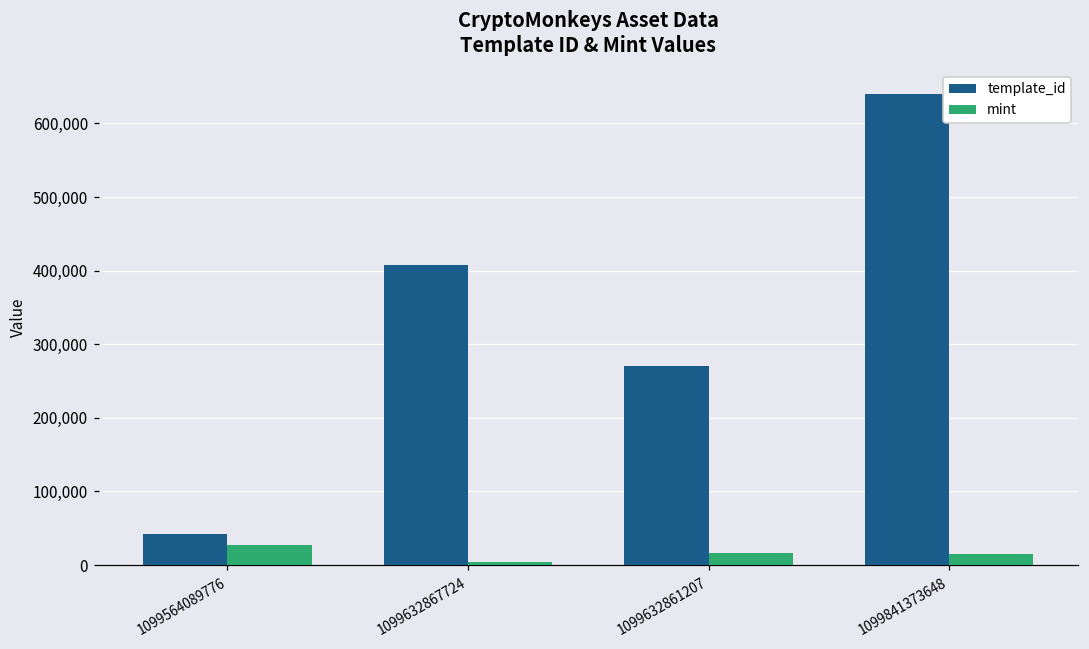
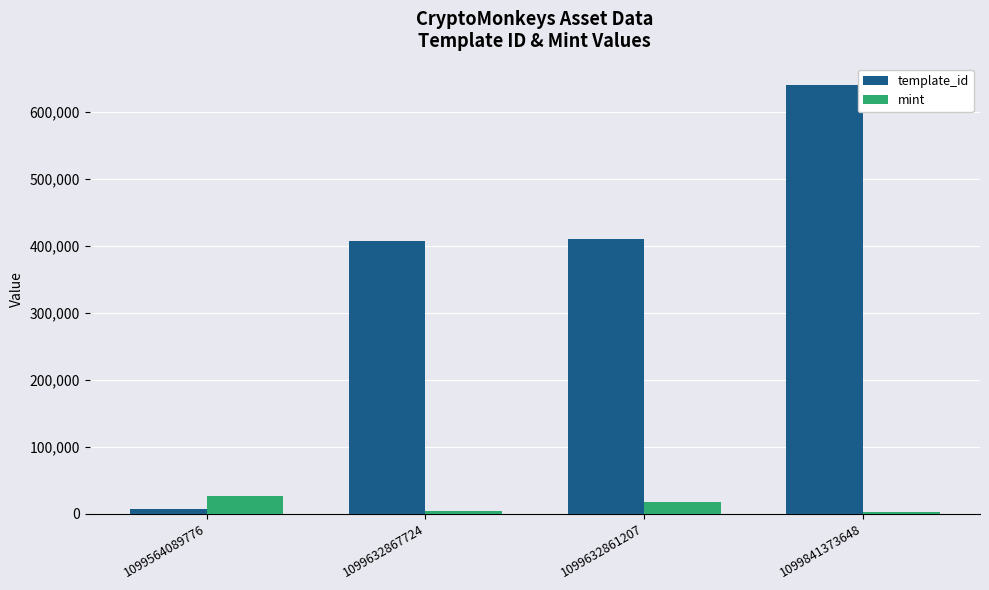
  {
    "template_id": {
-     "1099564089776": "40,000",
+     "1099564089776": "10,000",
      "1099632867724": "410,000",
-     "1099632861207": "270,000",
+     "1099632861207": "410,000",
      "1099841373648": "640,000"
    },
    "mint": {
      "1099564089776": "30,000",
      "1099632867724": "0",
      "1099632861207": "20,000",
-     "1099841373648": "20,000"
+     "1099841373648": "0"
    }
  }
